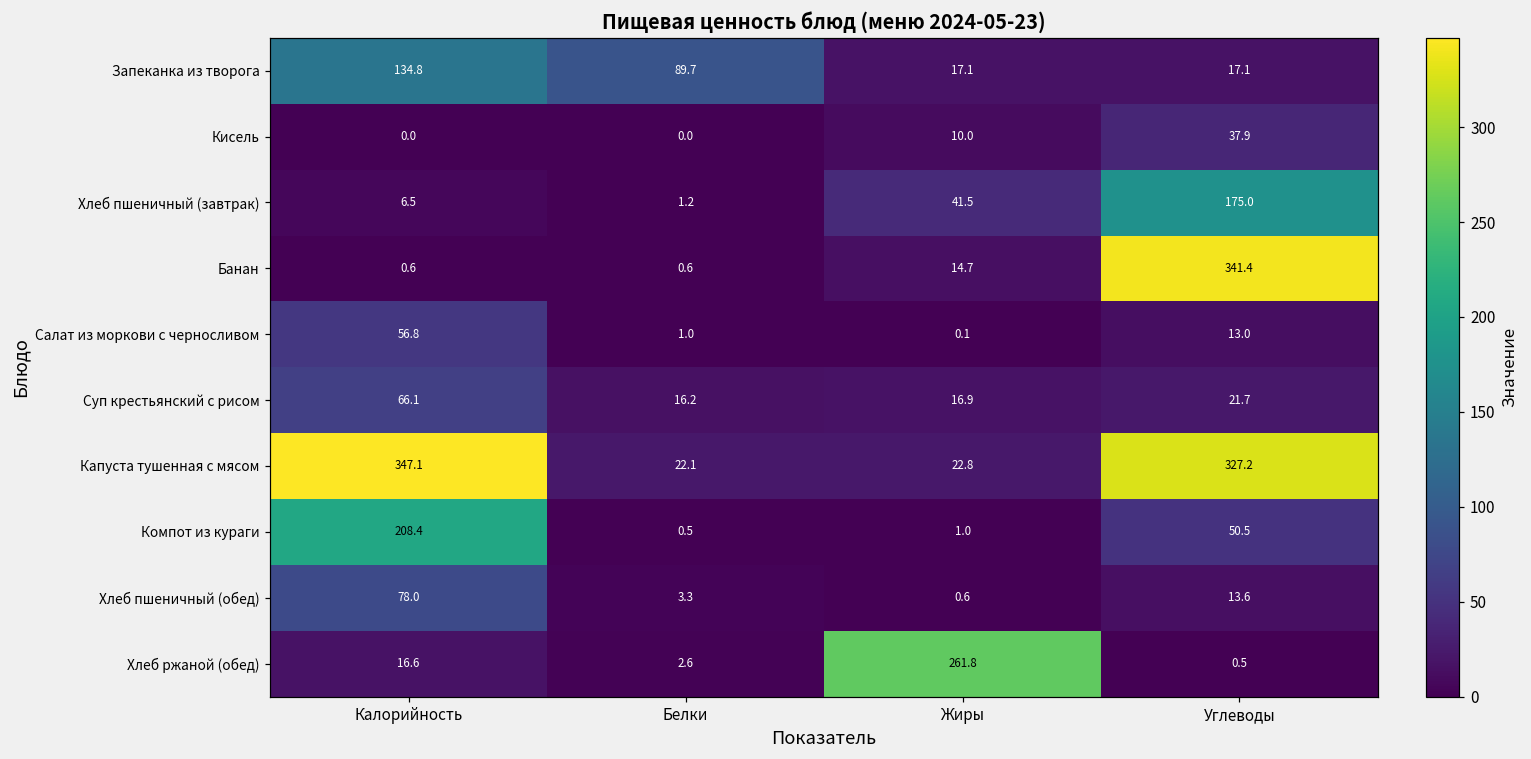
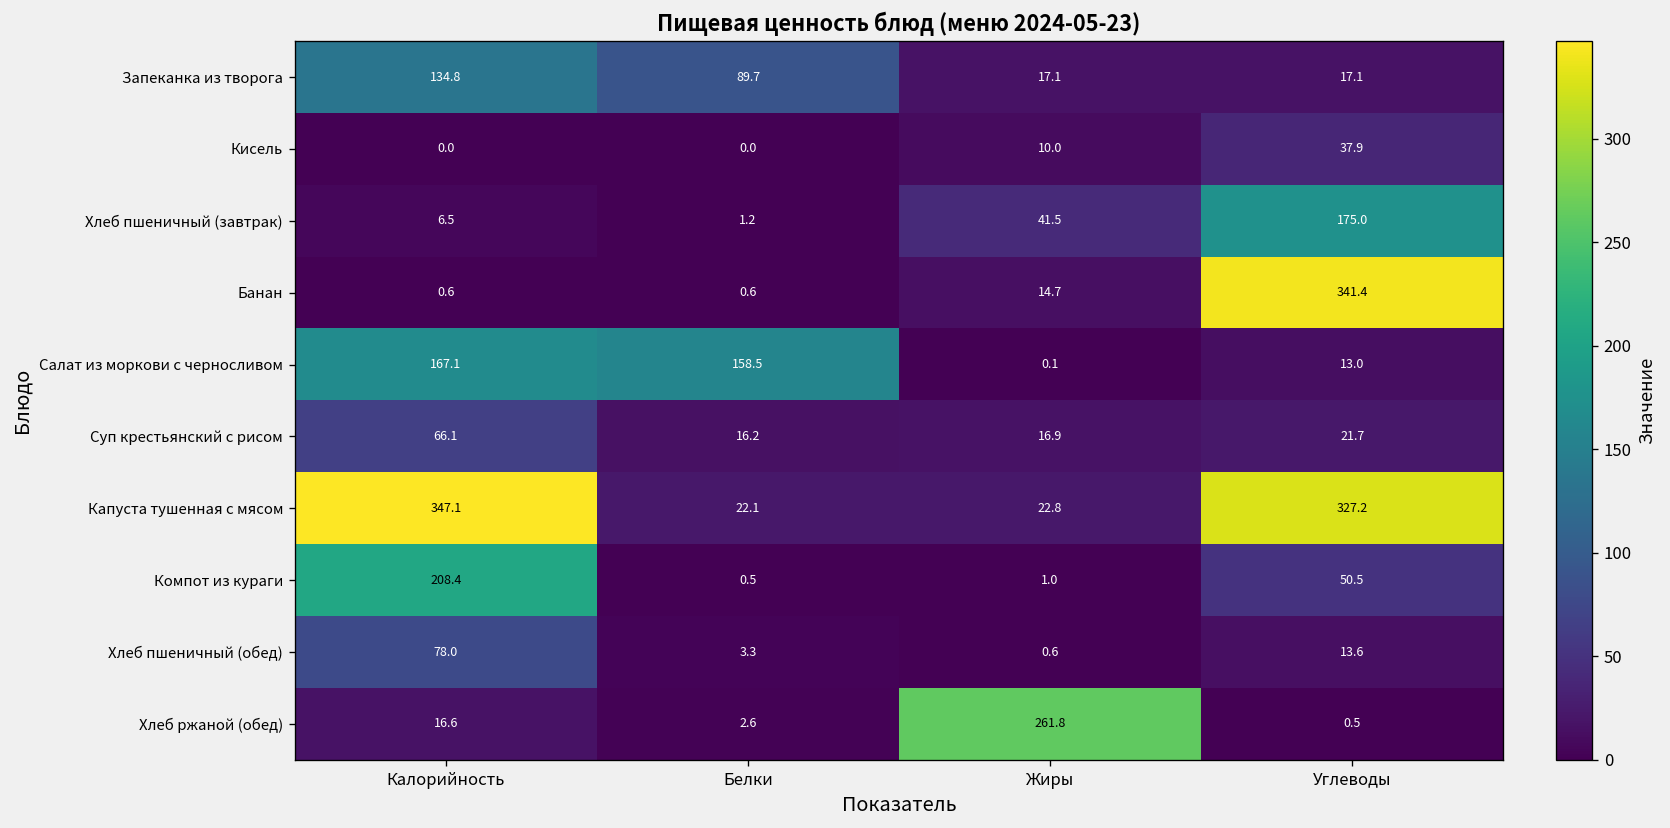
  {
    "Запеканка из творога": {
      "Калорийность": 134.8,
      "Белки": 89.7,
      "Жиры": 17.1,
      "Углеводы": 17.1
    },
    "Кисель": {
      "Калорийность": 0.0,
      "Белки": 0.0,
      "Жиры": 10.0,
      "Углеводы": 37.9
    },
    "Хлеб пшеничный (завтрак)": {
      "Калорийность": 6.5,
      "Белки": 1.2,
      "Жиры": 41.5,
      "Углеводы": 175.0
    },
    "Банан": {
      "Калорийность": 0.6,
      "Белки": 0.6,
      "Жиры": 14.7,
      "Углеводы": 341.4
    },
    "Салат из моркови с черносливом": {
-     "Калорийность": 56.8,
-     "Белки": 1.0,
+     "Калорийность": 167.1,
+     "Белки": 158.5,
      "Жиры": 0.1,
      "Углеводы": 13.0
    },
    "Суп крестьянский с рисом": {
      "Калорийность": 66.1,
      "Белки": 16.2,
      "Жиры": 16.9,
      "Углеводы": 21.7
    },
    "Капуста тушенная с мясом": {
      "Калорийность": 347.1,
      "Белки": 22.1,
      "Жиры": 22.8,
      "Углеводы": 327.2
    },
    "Компот из кураги": {
      "Калорийность": 208.4,
      "Белки": 0.5,
      "Жиры": 1.0,
      "Углеводы": 50.5
    },
    "Хлеб пшеничный (обед)": {
      "Калорийность": 78.0,
      "Белки": 3.3,
      "Жиры": 0.6,
      "Углеводы": 13.6
    },
    "Хлеб ржаной (обед)": {
      "Калорийность": 16.6,
      "Белки": 2.6,
      "Жиры": 261.8,
      "Углеводы": 0.5
    }
  }
